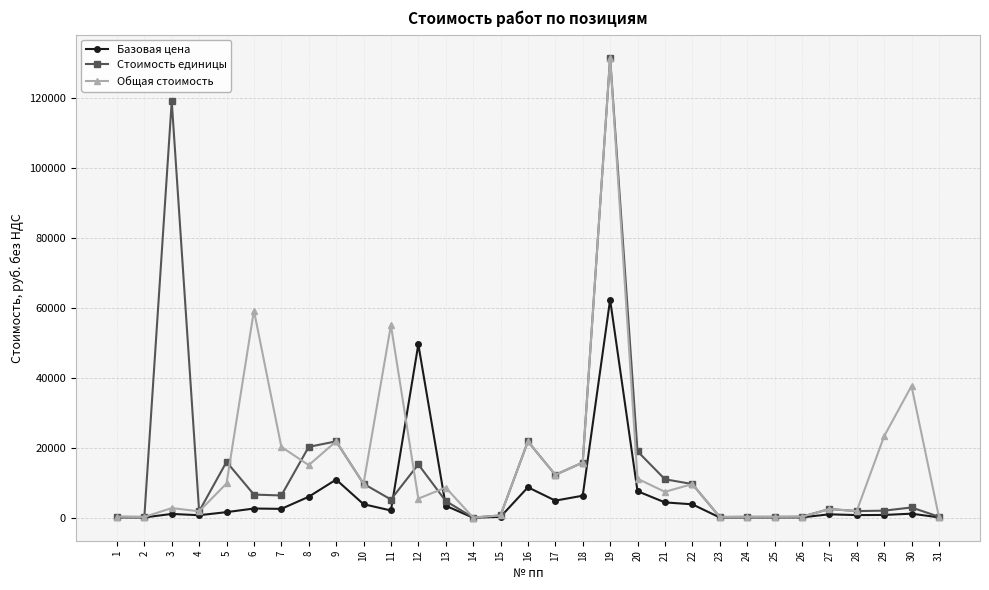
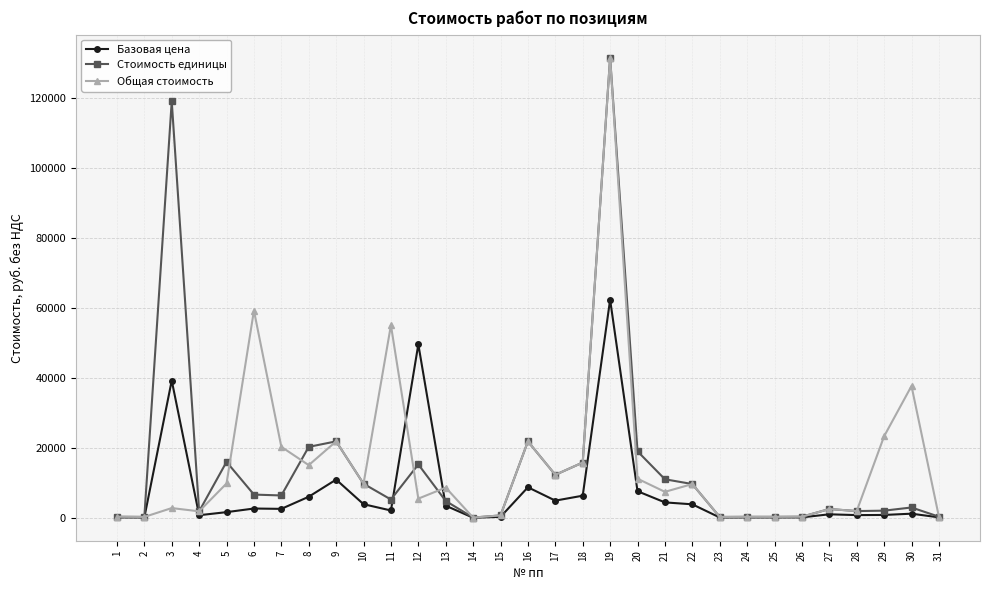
  {
    "Базовая цена": {
-     "3": 1000,
+     "3": 39000,
      "4": 1000,
      "5": 2000,
      "6": 3000,
      "7": 3000,
      "8": 6000,
      "9": 11000,
      "10": 4000,
      "11": 2000,
      "12": 50000,
      "13": 3000,
      "16": 9000,
      "17": 5000,
      "18": 6000,
      "19": 62000,
      "20": 8000,
      "21": 4000,
      "22": 4000,
      "27": 1000,
      "28": 1000,
      "29": 1000,
      "30": 1000
    },
    "Стоимость единицы": {
      "3": 119000,
      "5": 16000,
      "6": 7000,
      "7": 6000,
      "8": 20000,
      "11": 5000,
      "12": 15000,
      "13": 5000,
      "20": 19000,
      "21": 11000,
      "29": 2000,
      "30": 3000
    },
    "Общая стоимость": {
      "3": 3000,
      "5": 10000,
      "6": 59000,
      "7": 20000,
      "8": 15000,
      "11": 55000,
      "12": 5000,
      "13": 9000,
      "20": 11000,
      "21": 7000,
      "29": 23000,
      "30": 38000
    }
  }
